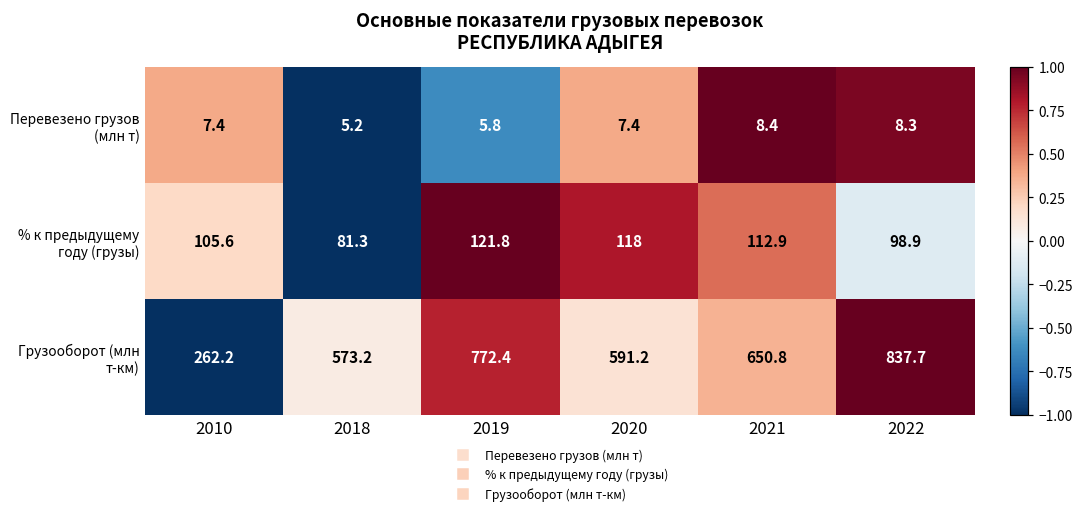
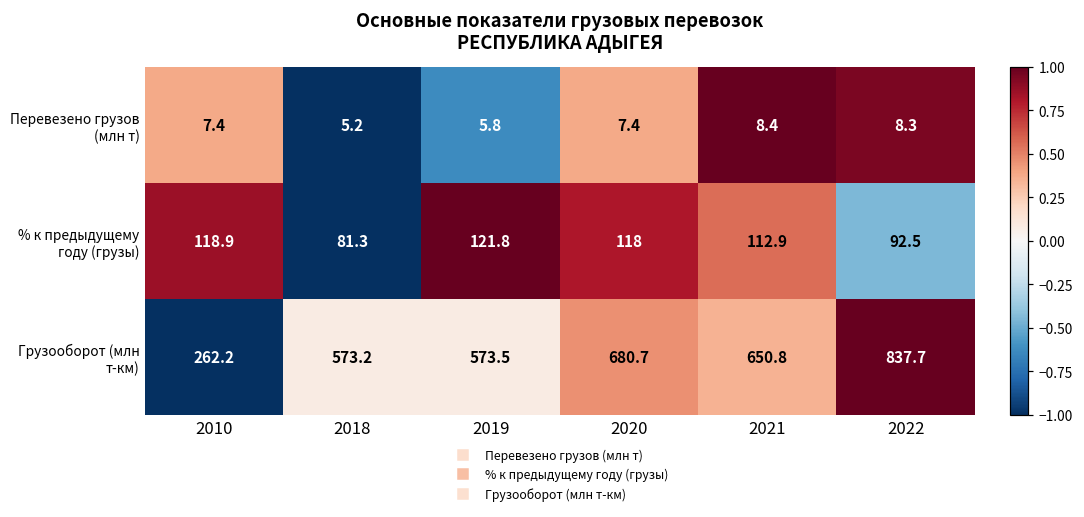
  {
    "Перевезено грузов (млн т)": {
      "2010": 7.4,
      "2018": 5.2,
      "2019": 5.8,
      "2020": 7.4,
      "2021": 8.4,
      "2022": 8.3
    },
    "% к предыдущему году (грузы)": {
-     "2010": 105.6,
+     "2010": 118.9,
      "2018": 81.3,
      "2019": 121.8,
      "2020": 118,
      "2021": 112.9,
-     "2022": 98.9
+     "2022": 92.5
    },
    "Грузооборот (млн т-км)": {
      "2010": 262.2,
      "2018": 573.2,
-     "2019": 772.4,
-     "2020": 591.2,
+     "2019": 573.5,
+     "2020": 680.7,
      "2021": 650.8,
      "2022": 837.7
    }
  }
